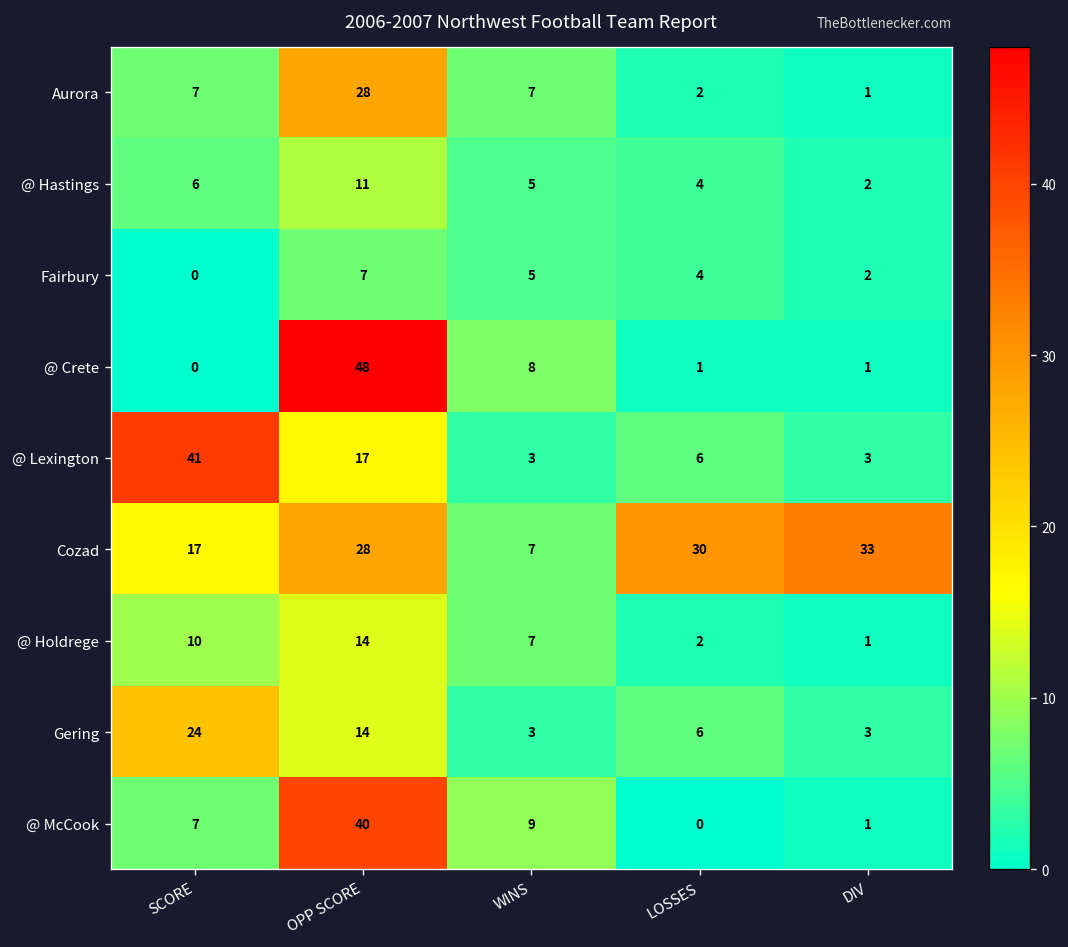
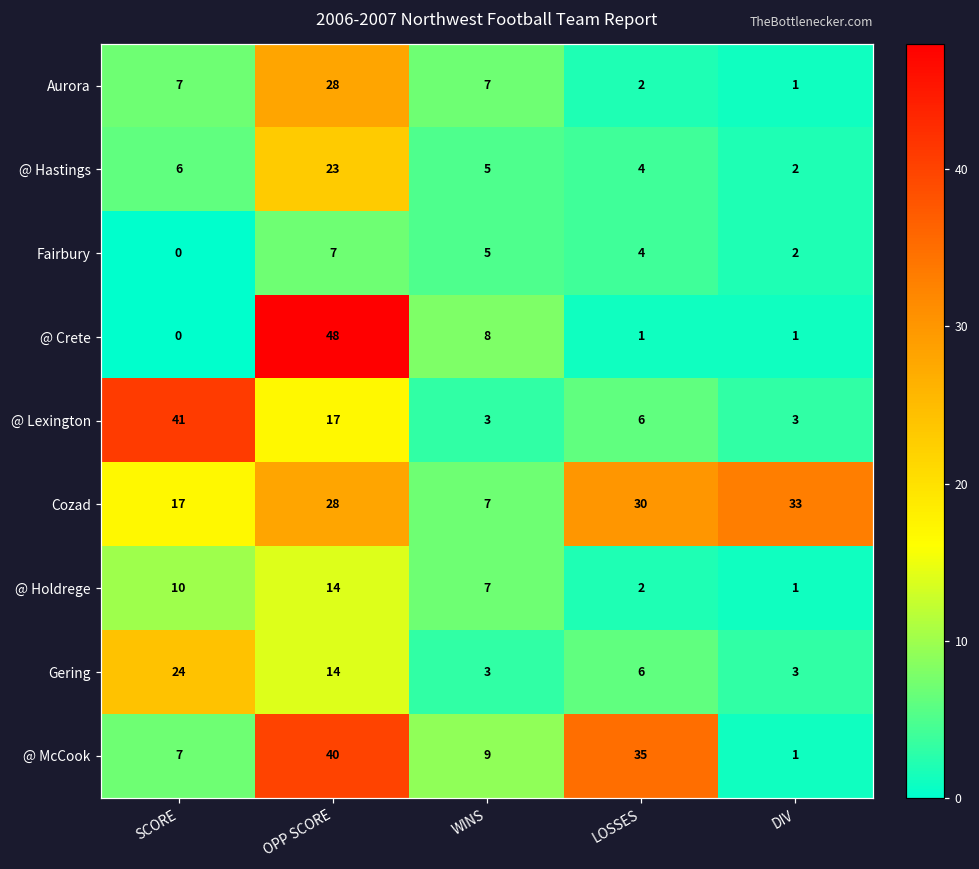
  {
    "Aurora": {
      "SCORE": 7,
      "OPP SCORE": 28,
      "WINS": 7,
      "LOSSES": 2,
      "DIV": 1
    },
    "@ Hastings": {
      "SCORE": 6,
-     "OPP SCORE": 11,
+     "OPP SCORE": 23,
      "WINS": 5,
      "LOSSES": 4,
      "DIV": 2
    },
    "Fairbury": {
      "SCORE": 0,
      "OPP SCORE": 7,
      "WINS": 5,
      "LOSSES": 4,
      "DIV": 2
    },
    "@ Crete": {
      "SCORE": 0,
      "OPP SCORE": 48,
      "WINS": 8,
      "LOSSES": 1,
      "DIV": 1
    },
    "@ Lexington": {
      "SCORE": 41,
      "OPP SCORE": 17,
      "WINS": 3,
      "LOSSES": 6,
      "DIV": 3
    },
    "Cozad": {
      "SCORE": 17,
      "OPP SCORE": 28,
      "WINS": 7,
      "LOSSES": 30,
      "DIV": 33
    },
    "@ Holdrege": {
      "SCORE": 10,
      "OPP SCORE": 14,
      "WINS": 7,
      "LOSSES": 2,
      "DIV": 1
    },
    "Gering": {
      "SCORE": 24,
      "OPP SCORE": 14,
      "WINS": 3,
      "LOSSES": 6,
      "DIV": 3
    },
    "@ McCook": {
      "SCORE": 7,
      "OPP SCORE": 40,
      "WINS": 9,
-     "LOSSES": 0,
+     "LOSSES": 35,
      "DIV": 1
    }
  }
